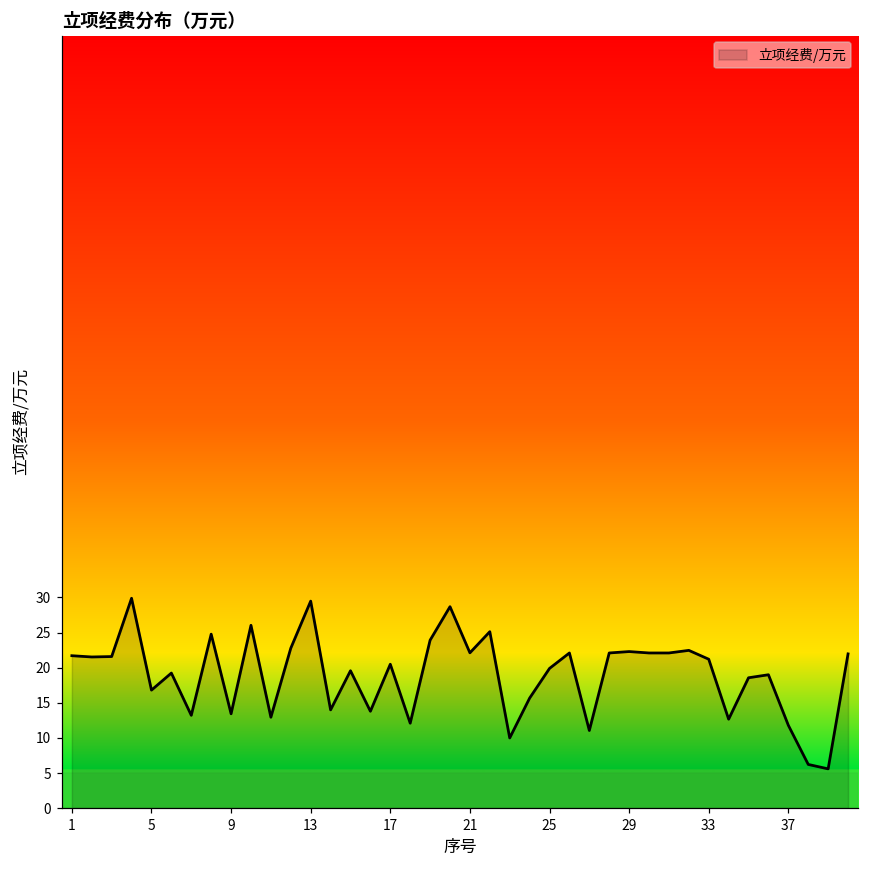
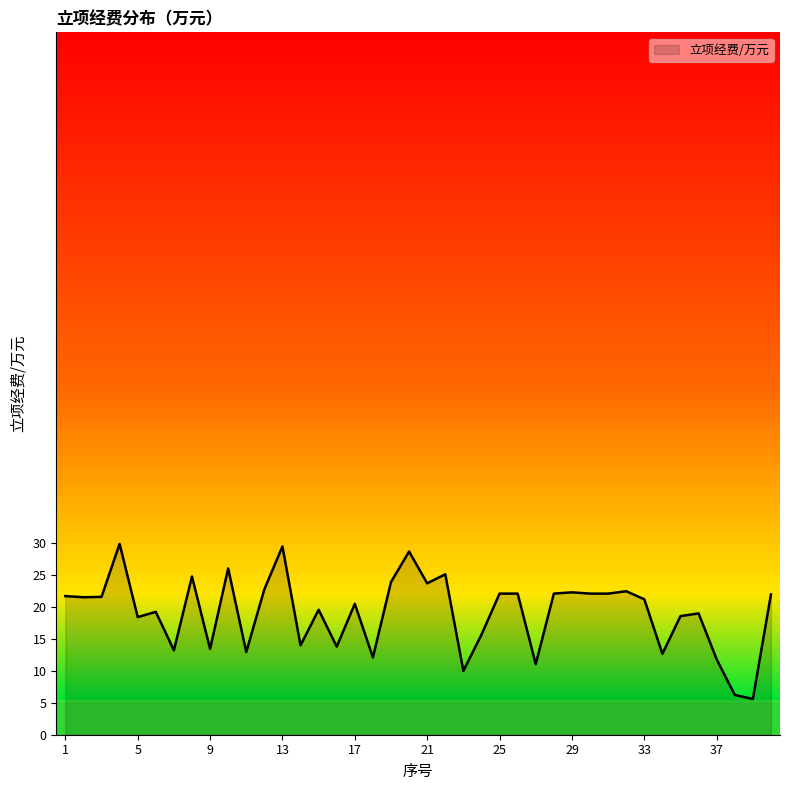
  {
    "1": 22,
-   "5": 17,
+   "5": 18,
    "9": 13,
    "13": 29,
    "17": 21,
-   "21": 22,
-   "25": 20,
+   "21": 24,
+   "25": 22,
    "29": 22,
    "33": 21,
    "37": 12
  }
